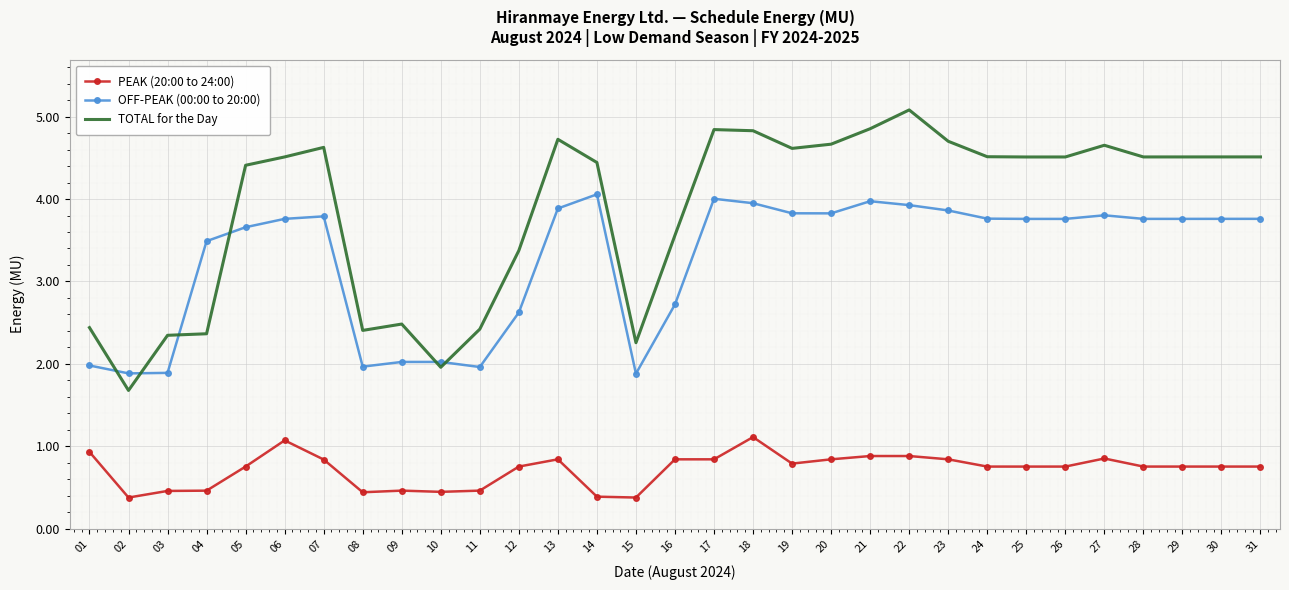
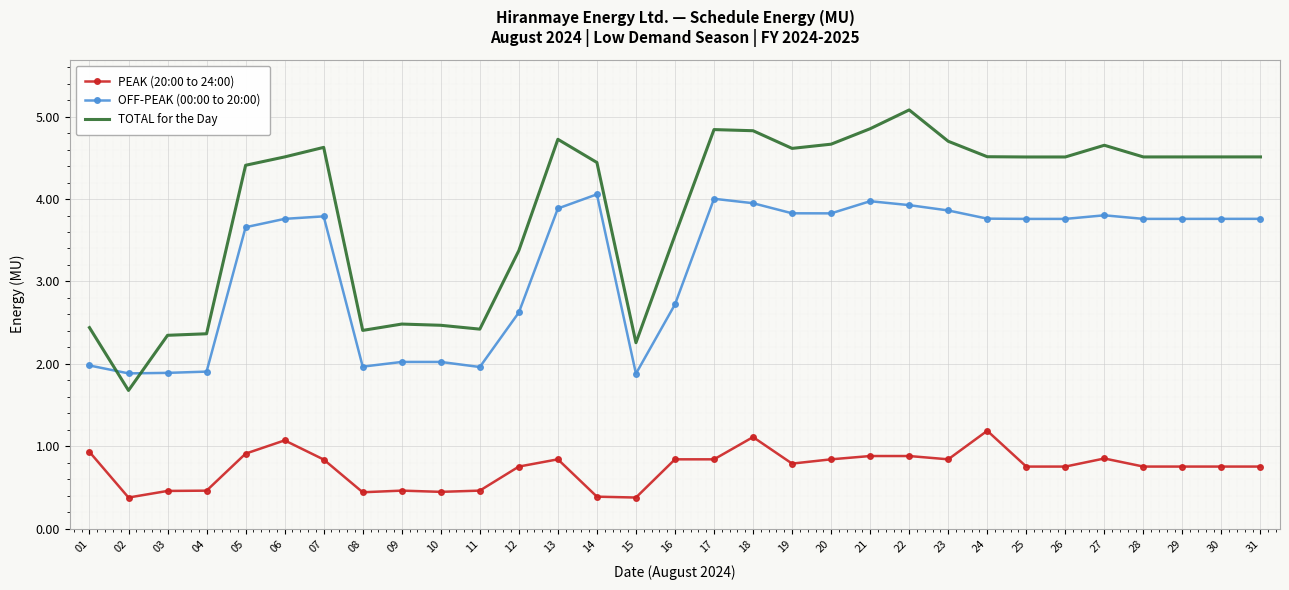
  {
    "PEAK (20:00 to 24:00)": {
      "01": 0.9,
      "02": 0.4,
      "03": 0.5,
      "04": 0.5,
-     "05": 0.8,
+     "05": 0.9,
      "06": 1.1,
      "07": 0.8,
      "08": 0.4,
      "09": 0.5,
      "10": 0.4,
      "11": 0.5,
      "12": 0.8,
      "13": 0.8,
      "14": 0.4,
      "15": 0.4,
      "16": 0.8,
      "17": 0.8,
      "18": 1.1,
      "19": 0.8,
      "20": 0.8,
      "21": 0.9,
      "22": 0.9,
      "23": 0.8,
-     "24": 0.8,
+     "24": 1.2,
      "25": 0.8,
      "26": 0.8,
      "27": 0.9,
      "28": 0.8,
      "29": 0.8,
      "30": 0.8,
      "31": 0.8
    },
    "OFF-PEAK (00:00 to 20:00)": {
      "01": 2.0,
      "02": 1.9,
      "03": 1.9,
-     "04": 3.5,
+     "04": 1.9,
      "05": 3.7,
      "06": 3.8,
      "07": 3.8,
      "08": 2.0,
      "09": 2.0,
      "10": 2.0,
      "11": 2.0,
      "12": 2.6,
      "13": 3.9,
      "14": 4.1,
      "15": 1.9,
      "16": 2.7,
      "17": 4.0,
      "18": 3.9,
      "19": 3.8,
      "20": 3.8,
      "21": 4.0,
      "22": 3.9,
      "23": 3.9,
      "24": 3.8,
      "25": 3.8,
      "26": 3.8,
      "27": 3.8,
      "28": 3.8,
      "29": 3.8,
      "30": 3.8,
      "31": 3.8
    },
    "TOTAL for the Day": {
      "01": 2.4,
      "02": 1.7,
      "03": 2.3,
      "04": 2.4,
      "05": 4.4,
      "06": 4.5,
      "07": 4.6,
      "08": 2.4,
      "09": 2.5,
-     "10": 2.0,
+     "10": 2.5,
      "11": 2.4,
      "12": 3.4,
      "13": 4.7,
      "14": 4.4,
      "15": 2.3,
      "16": 3.6,
      "17": 4.8,
      "18": 4.8,
      "19": 4.6,
      "20": 4.7,
      "21": 4.9,
      "22": 5.1,
      "23": 4.7,
      "24": 4.5,
      "25": 4.5,
      "26": 4.5,
      "27": 4.7,
      "28": 4.5,
      "29": 4.5,
      "30": 4.5,
      "31": 4.5
    }
  }
